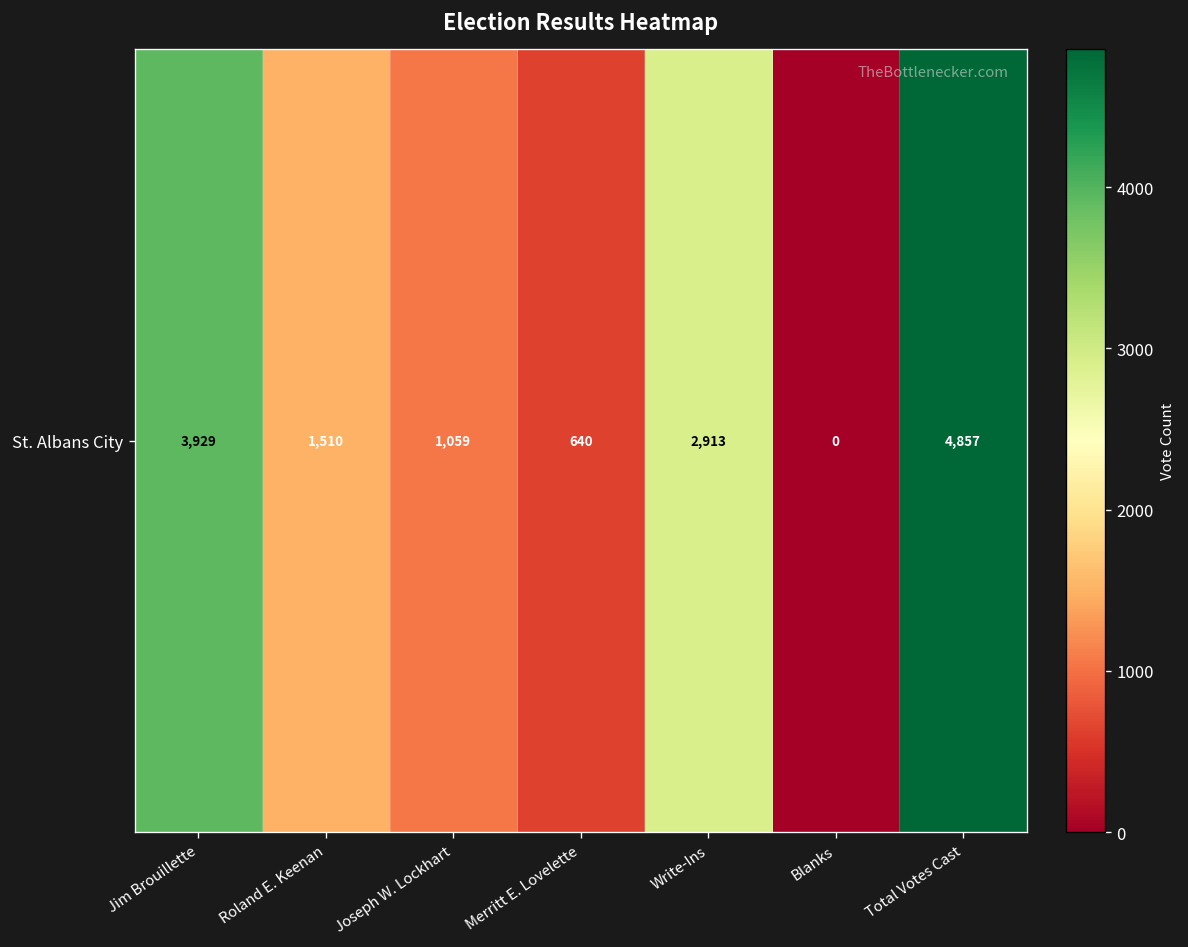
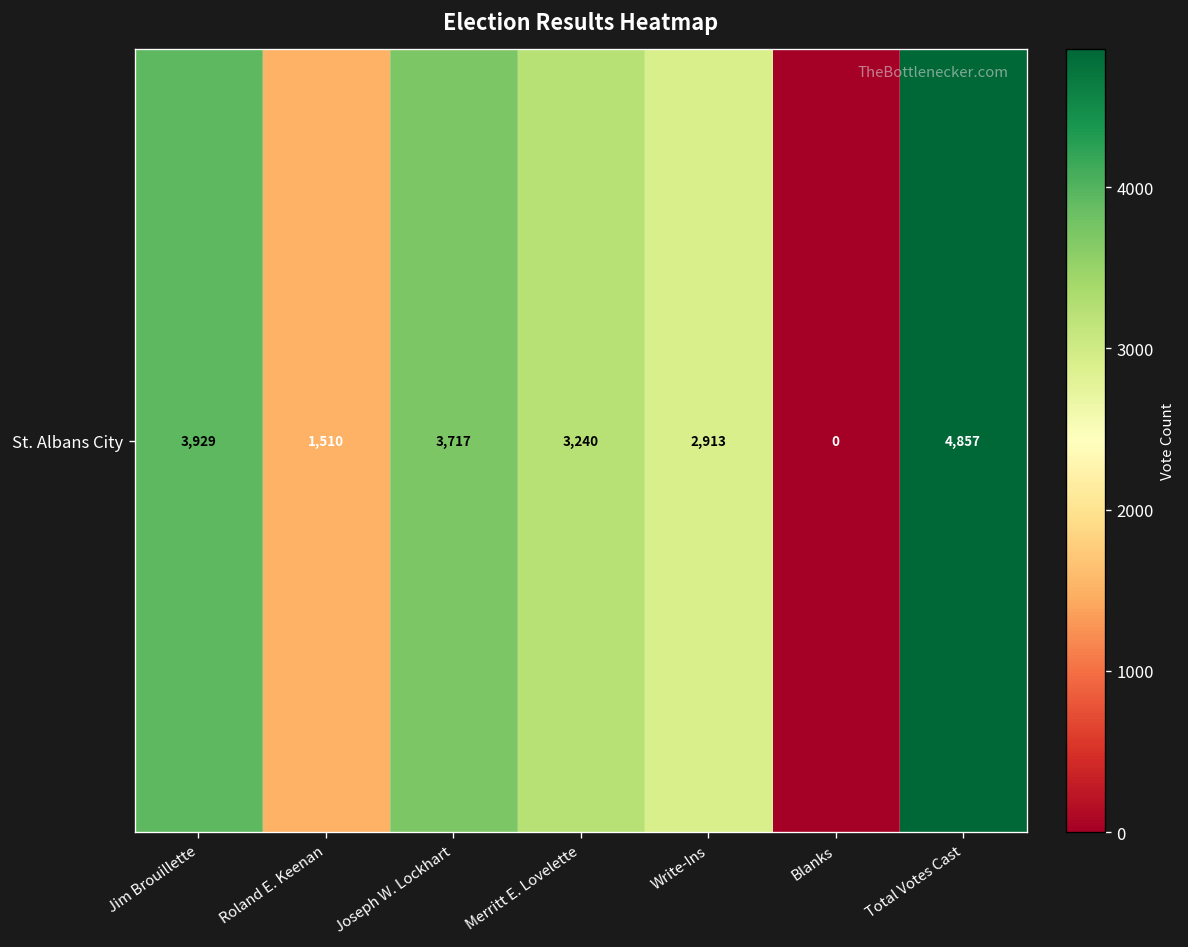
  {
    "St. Albans City": {
      "Jim Brouillette": "3,929",
      "Roland E. Keenan": "1,510",
-     "Joseph W. Lockhart": "1,059",
-     "Merritt E. Lovelette": "640",
+     "Joseph W. Lockhart": "3,717",
+     "Merritt E. Lovelette": "3,240",
      "Write-Ins": "2,913",
      "Blanks": "0"
    }
  }
